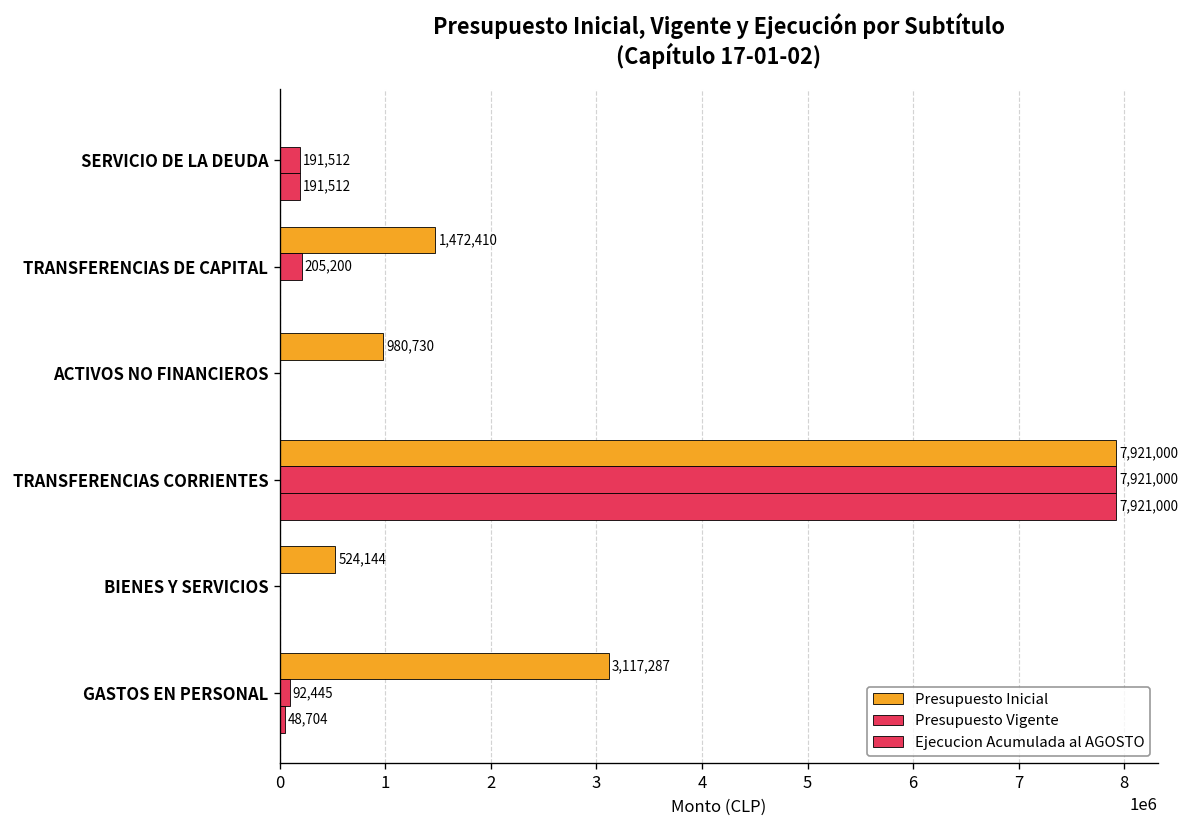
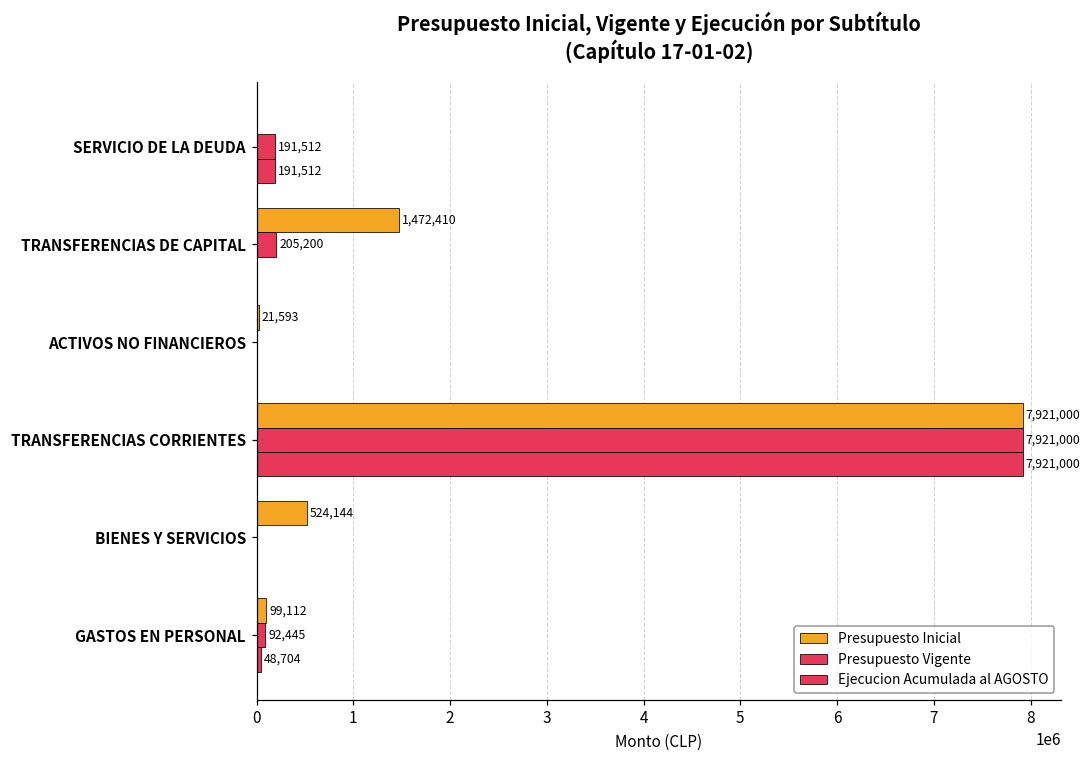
  {
    "Presupuesto Inicial": {
      "TRANSFERENCIAS DE CAPITAL": "1,472,410",
-     "ACTIVOS NO FINANCIEROS": "980,730",
+     "ACTIVOS NO FINANCIEROS": "21,593",
      "TRANSFERENCIAS CORRIENTES": "7,921,000",
      "BIENES Y SERVICIOS": "524,144",
-     "GASTOS EN PERSONAL": "3,117,287"
+     "GASTOS EN PERSONAL": "99,112"
    }
  }
